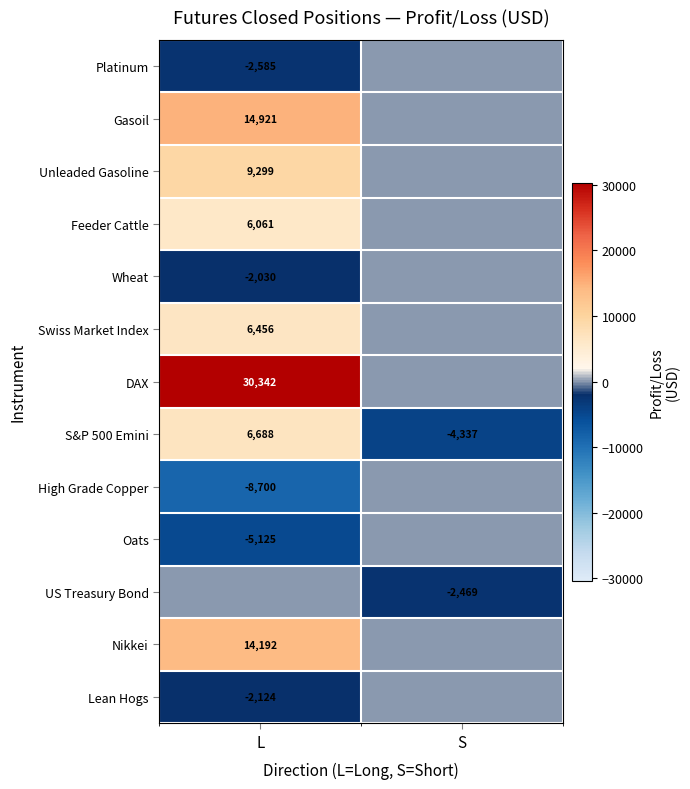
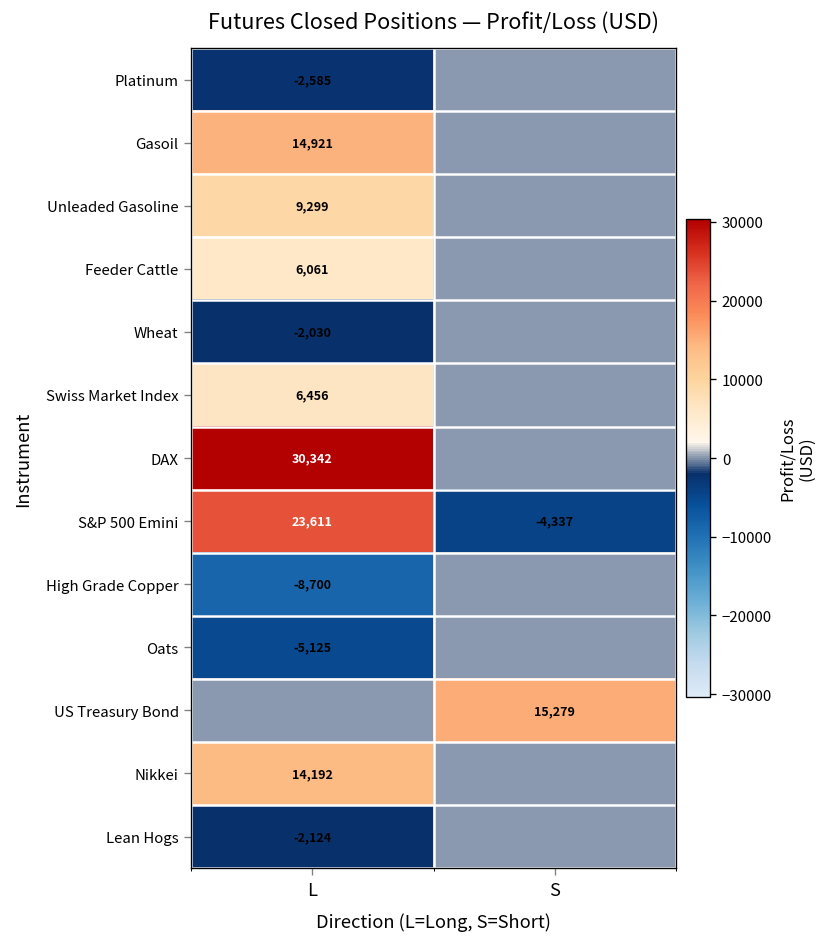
  {
    "Platinum": {
      "L": "-2,585"
    },
    "Gasoil": {
      "L": "14,921"
    },
    "Unleaded Gasoline": {
      "L": "9,299"
    },
    "Feeder Cattle": {
      "L": "6,061"
    },
    "Wheat": {
      "L": "-2,030"
    },
    "Swiss Market Index": {
      "L": "6,456"
    },
    "DAX": {
      "L": "30,342"
    },
    "S&P 500 Emini": {
-     "L": "6,688",
+     "L": "23,611",
      "S": "-4,337"
    },
    "High Grade Copper": {
      "L": "-8,700"
    },
    "Oats": {
      "L": "-5,125"
    },
    "US Treasury Bond": {
-     "S": "-2,469"
+     "S": "15,279"
    },
    "Nikkei": {
      "L": "14,192"
    },
    "Lean Hogs": {
      "L": "-2,124"
    }
  }
